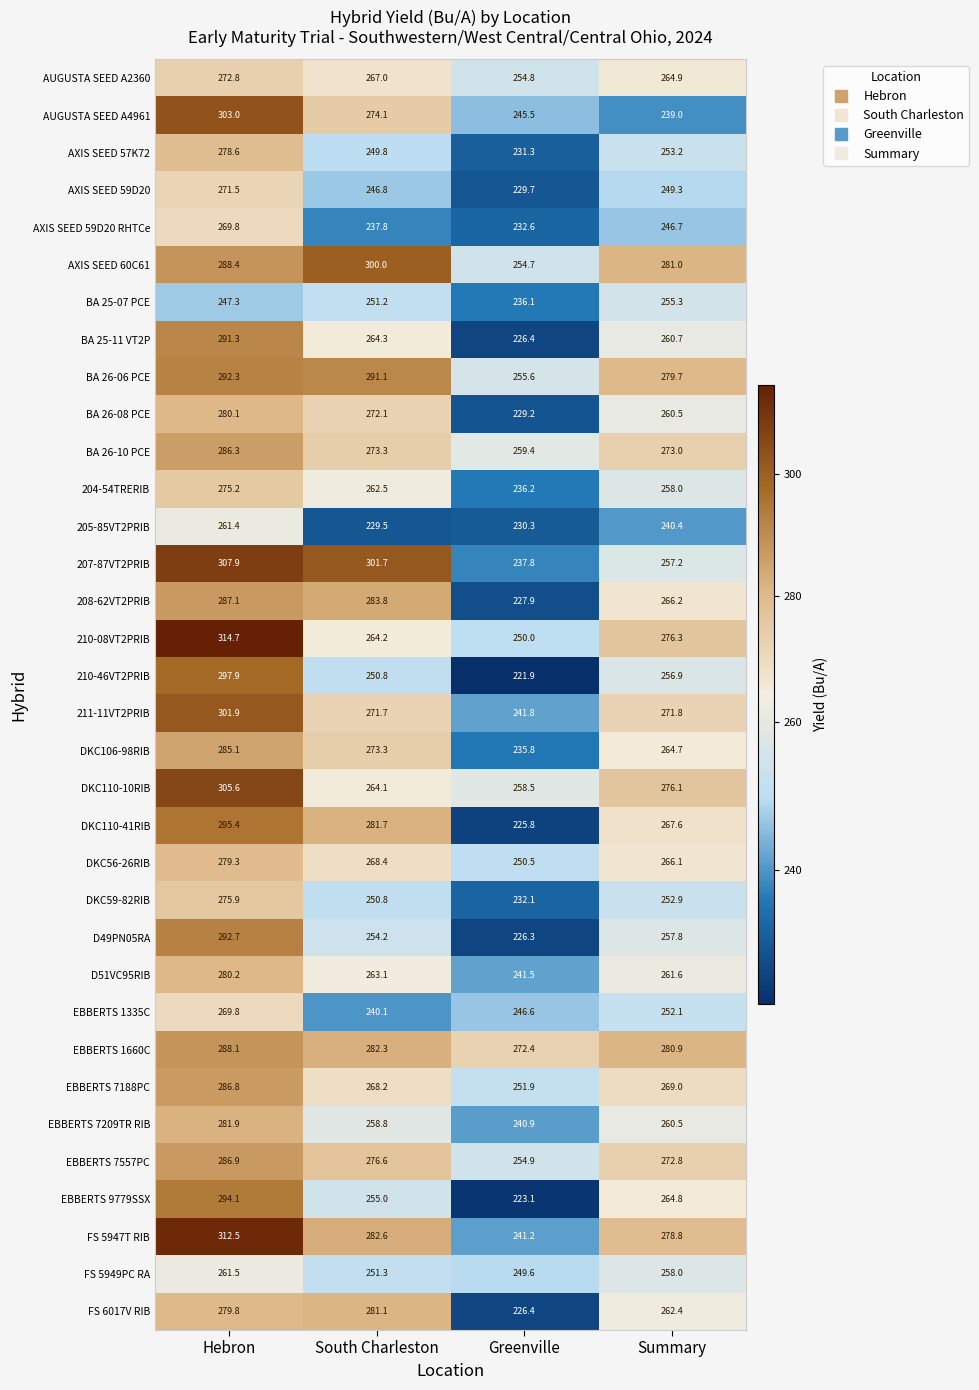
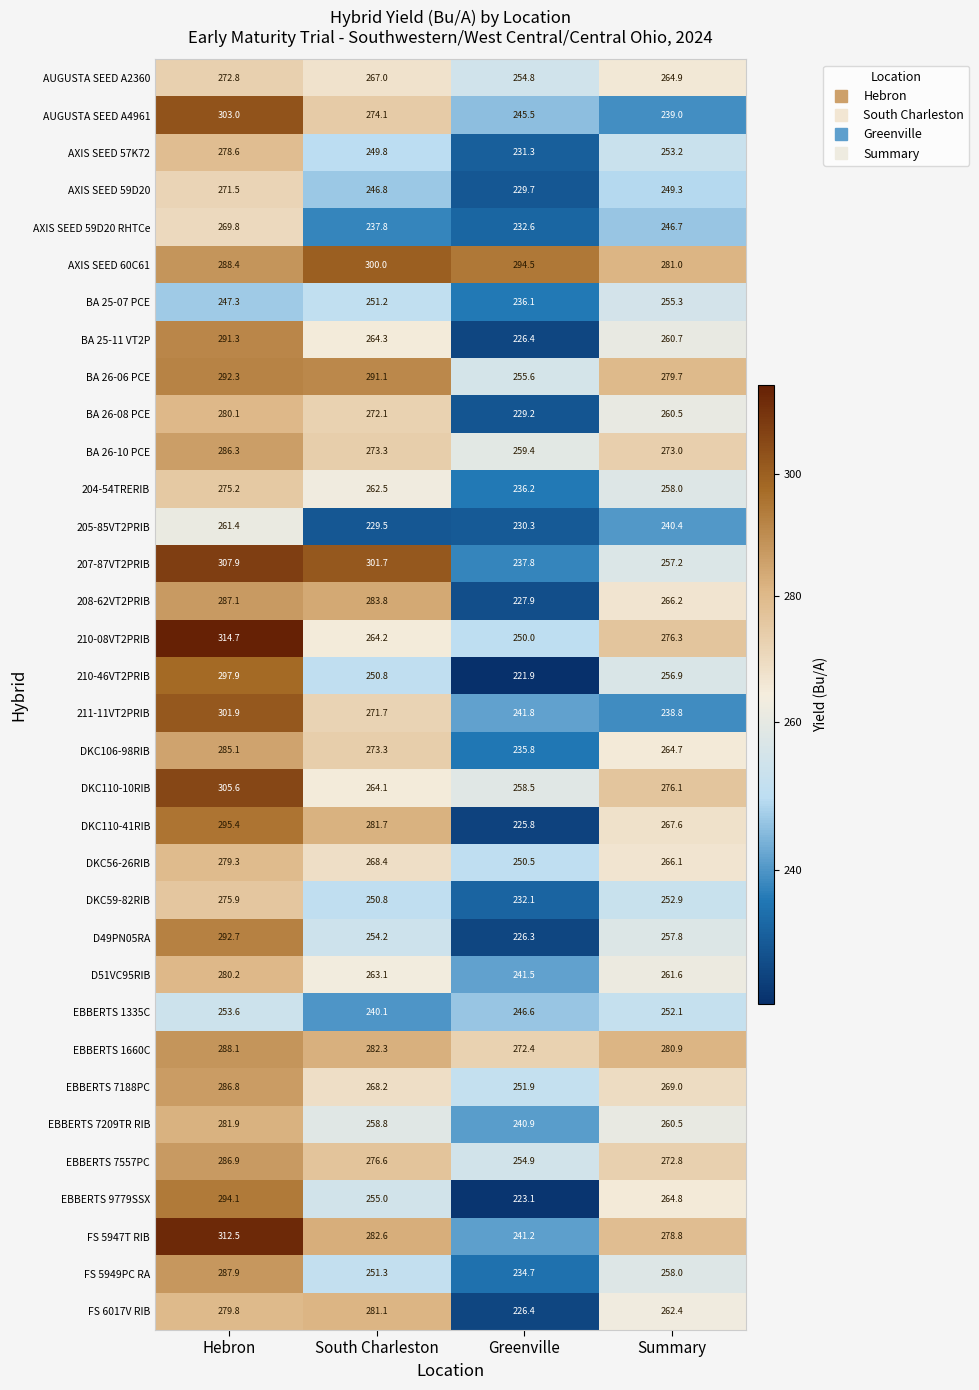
  {
    "AUGUSTA SEED A2360": {
      "Hebron": 272.8,
      "South Charleston": 267.0,
      "Greenville": 254.8,
      "Summary": 264.9
    },
    "AUGUSTA SEED A4961": {
      "Hebron": 303.0,
      "South Charleston": 274.1,
      "Greenville": 245.5,
      "Summary": 239.0
    },
    "AXIS SEED 57K72": {
      "Hebron": 278.6,
      "South Charleston": 249.8,
      "Greenville": 231.3,
      "Summary": 253.2
    },
    "AXIS SEED 59D20": {
      "Hebron": 271.5,
      "South Charleston": 246.8,
      "Greenville": 229.7,
      "Summary": 249.3
    },
    "AXIS SEED 59D20 RHTCe": {
      "Hebron": 269.8,
      "South Charleston": 237.8,
      "Greenville": 232.6,
      "Summary": 246.7
    },
    "AXIS SEED 60C61": {
      "Hebron": 288.4,
      "South Charleston": 300.0,
-     "Greenville": 254.7,
+     "Greenville": 294.5,
      "Summary": 281.0
    },
    "BA 25-07 PCE": {
      "Hebron": 247.3,
      "South Charleston": 251.2,
      "Greenville": 236.1,
      "Summary": 255.3
    },
    "BA 25-11 VT2P": {
      "Hebron": 291.3,
      "South Charleston": 264.3,
      "Greenville": 226.4,
      "Summary": 260.7
    },
    "BA 26-06 PCE": {
      "Hebron": 292.3,
      "South Charleston": 291.1,
      "Greenville": 255.6,
      "Summary": 279.7
    },
    "BA 26-08 PCE": {
      "Hebron": 280.1,
      "South Charleston": 272.1,
      "Greenville": 229.2,
      "Summary": 260.5
    },
    "BA 26-10 PCE": {
      "Hebron": 286.3,
      "South Charleston": 273.3,
      "Greenville": 259.4,
      "Summary": 273.0
    },
    "204-54TRERIB": {
      "Hebron": 275.2,
      "South Charleston": 262.5,
      "Greenville": 236.2,
      "Summary": 258.0
    },
    "205-85VT2PRIB": {
      "Hebron": 261.4,
      "South Charleston": 229.5,
      "Greenville": 230.3,
      "Summary": 240.4
    },
    "207-87VT2PRIB": {
      "Hebron": 307.9,
      "South Charleston": 301.7,
      "Greenville": 237.8,
      "Summary": 257.2
    },
    "208-62VT2PRIB": {
      "Hebron": 287.1,
      "South Charleston": 283.8,
      "Greenville": 227.9,
      "Summary": 266.2
    },
    "210-08VT2PRIB": {
      "Hebron": 314.7,
      "South Charleston": 264.2,
      "Greenville": 250.0,
      "Summary": 276.3
    },
    "210-46VT2PRIB": {
      "Hebron": 297.9,
      "South Charleston": 250.8,
      "Greenville": 221.9,
      "Summary": 256.9
    },
    "211-11VT2PRIB": {
      "Hebron": 301.9,
      "South Charleston": 271.7,
      "Greenville": 241.8,
-     "Summary": 271.8
+     "Summary": 238.8
    },
    "DKC106-98RIB": {
      "Hebron": 285.1,
      "South Charleston": 273.3,
      "Greenville": 235.8,
      "Summary": 264.7
    },
    "DKC110-10RIB": {
      "Hebron": 305.6,
      "South Charleston": 264.1,
      "Greenville": 258.5,
      "Summary": 276.1
    },
    "DKC110-41RIB": {
      "Hebron": 295.4,
      "South Charleston": 281.7,
      "Greenville": 225.8,
      "Summary": 267.6
    },
    "DKC56-26RIB": {
      "Hebron": 279.3,
      "South Charleston": 268.4,
      "Greenville": 250.5,
      "Summary": 266.1
    },
    "DKC59-82RIB": {
      "Hebron": 275.9,
      "South Charleston": 250.8,
      "Greenville": 232.1,
      "Summary": 252.9
    },
    "D49PN05RA": {
      "Hebron": 292.7,
      "South Charleston": 254.2,
      "Greenville": 226.3,
      "Summary": 257.8
    },
    "D51VC95RIB": {
      "Hebron": 280.2,
      "South Charleston": 263.1,
      "Greenville": 241.5,
      "Summary": 261.6
    },
    "EBBERTS 1335C": {
-     "Hebron": 269.8,
+     "Hebron": 253.6,
      "South Charleston": 240.1,
      "Greenville": 246.6,
      "Summary": 252.1
    },
    "EBBERTS 1660C": {
      "Hebron": 288.1,
      "South Charleston": 282.3,
      "Greenville": 272.4,
      "Summary": 280.9
    },
    "EBBERTS 7188PC": {
      "Hebron": 286.8,
      "South Charleston": 268.2,
      "Greenville": 251.9,
      "Summary": 269.0
    },
    "EBBERTS 7209TR RIB": {
      "Hebron": 281.9,
      "South Charleston": 258.8,
      "Greenville": 240.9,
      "Summary": 260.5
    },
    "EBBERTS 7557PC": {
      "Hebron": 286.9,
      "South Charleston": 276.6,
      "Greenville": 254.9,
      "Summary": 272.8
    },
    "EBBERTS 9779SSX": {
      "Hebron": 294.1,
      "South Charleston": 255.0,
      "Greenville": 223.1,
      "Summary": 264.8
    },
    "FS 5947T RIB": {
      "Hebron": 312.5,
      "South Charleston": 282.6,
      "Greenville": 241.2,
      "Summary": 278.8
    },
    "FS 5949PC RA": {
-     "Hebron": 261.5,
+     "Hebron": 287.9,
      "South Charleston": 251.3,
-     "Greenville": 249.6,
+     "Greenville": 234.7,
      "Summary": 258.0
    },
    "FS 6017V RIB": {
      "Hebron": 279.8,
      "South Charleston": 281.1,
      "Greenville": 226.4,
      "Summary": 262.4
    }
  }
